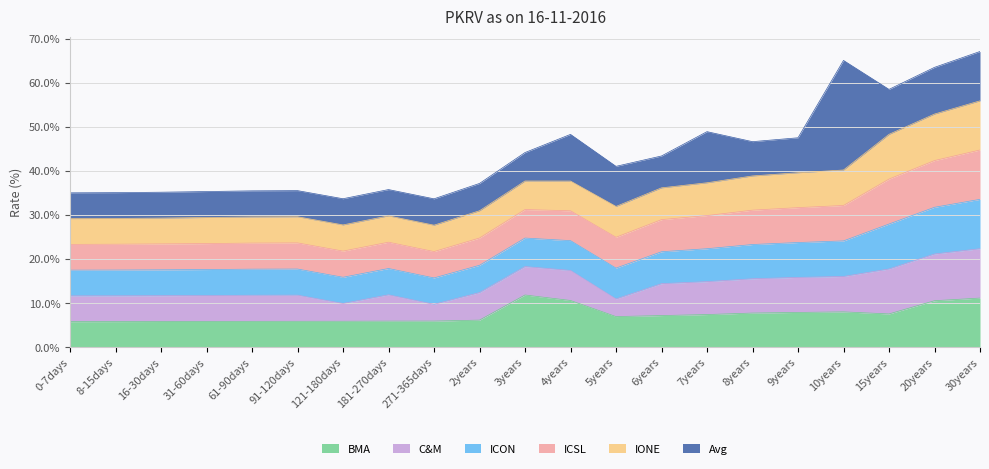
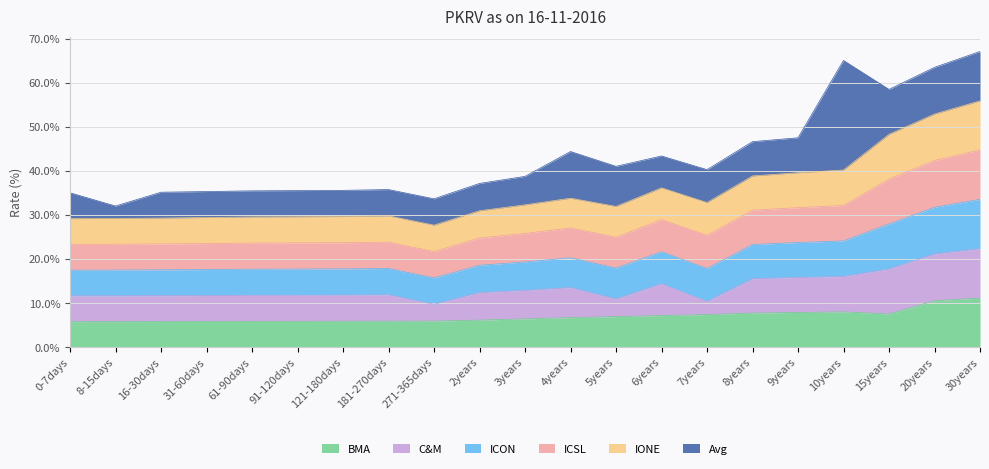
  {
    "BMA": {
      "0-7days": "6%",
      "8-15days": "6%",
      "16-30days": "6%",
      "31-60days": "6%",
      "61-90days": "6%",
      "91-120days": "6%",
      "121-180days": "6%",
      "181-270days": "6%",
      "271-365days": "6%",
      "2years": "6%",
-     "3years": "12%",
-     "4years": "11%",
+     "3years": "6%",
+     "4years": "7%",
      "5years": "7%",
      "6years": "7%",
      "7years": "7%",
      "8years": "8%",
      "9years": "8%",
      "10years": "8%",
      "15years": "8%",
      "20years": "11%",
      "30years": "11%"
    },
    "C&M": {
      "0-7days": "6%",
      "8-15days": "6%",
      "16-30days": "6%",
      "31-60days": "6%",
      "61-90days": "6%",
      "91-120days": "6%",
-     "121-180days": "4%",
+     "121-180days": "6%",
      "181-270days": "6%",
      "271-365days": "4%",
      "2years": "6%",
      "3years": "6%",
      "4years": "7%",
      "5years": "4%",
      "6years": "7%",
-     "7years": "7%",
+     "7years": "3%",
      "8years": "8%",
      "9years": "8%",
      "10years": "8%",
      "15years": "10%",
      "20years": "11%",
      "30years": "11%"
    },
    "ICON": {
      "0-7days": "6%",
      "8-15days": "6%",
      "16-30days": "6%",
      "31-60days": "6%",
      "61-90days": "6%",
      "91-120days": "6%",
      "121-180days": "6%",
      "181-270days": "6%",
      "271-365days": "6%",
      "2years": "6%",
      "3years": "6%",
      "4years": "7%",
      "5years": "7%",
      "6years": "7%",
      "7years": "7%",
      "8years": "8%",
      "9years": "8%",
      "10years": "8%",
      "15years": "10%",
      "20years": "11%",
      "30years": "11%"
    },
    "Avg": {
      "0-7days": "6%",
-     "8-15days": "6%",
+     "8-15days": "3%",
      "16-30days": "6%",
      "31-60days": "6%",
      "61-90days": "6%",
      "91-120days": "6%",
      "121-180days": "6%",
      "181-270days": "6%",
      "271-365days": "6%",
      "2years": "6%",
      "3years": "6%",
      "4years": "11%",
      "5years": "9%",
      "6years": "7%",
-     "7years": "12%",
+     "7years": "7%",
      "8years": "8%",
      "9years": "8%",
      "10years": "25%",
      "15years": "10%",
      "20years": "11%",
      "30years": "11%"
    }
  }
